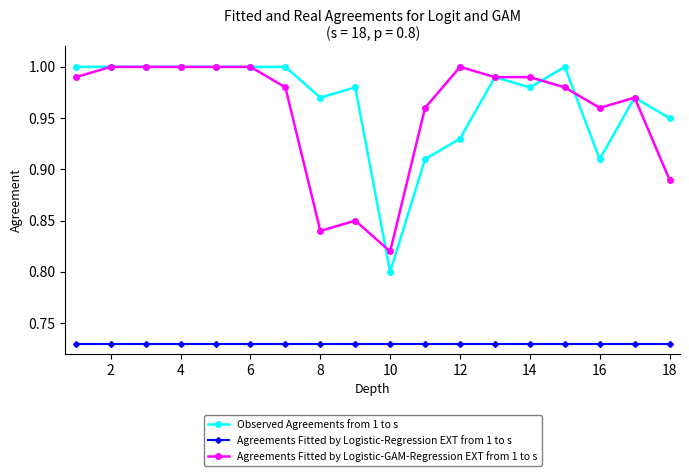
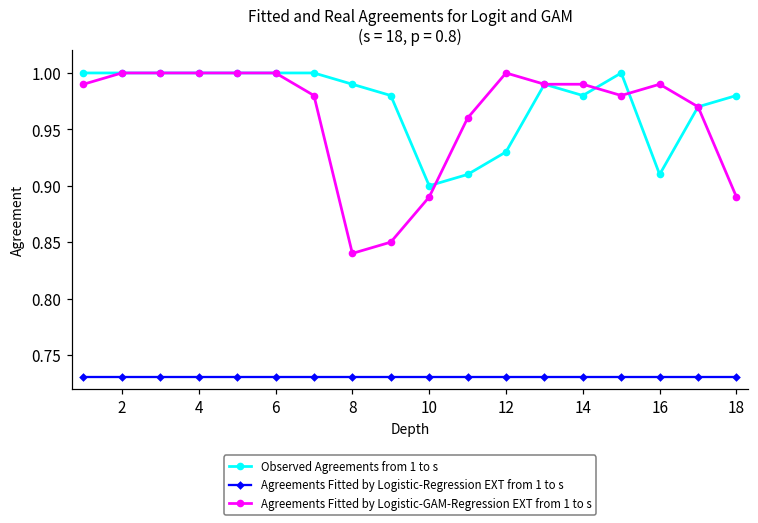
  {
    "Observed Agreements from 1 to s": {
-     "8": 0.97,
-     "10": 0.8,
+     "8": 0.99,
+     "10": 0.9,
      "12": 0.93,
      "14": 0.98,
      "16": 0.91,
-     "18": 0.95
+     "18": 0.98
    },
    "Agreements Fitted by Logistic-Regression EXT from 1 to s": {
      "2": 0.73,
      "4": 0.73,
      "6": 0.73,
      "8": 0.73,
      "10": 0.73,
      "12": 0.73,
      "14": 0.73,
      "16": 0.73,
      "18": 0.73
    },
    "Agreements Fitted by Logistic-GAM-Regression EXT from 1 to s": {
      "8": 0.84,
-     "10": 0.82,
+     "10": 0.89,
      "12": 1.00,
      "14": 0.99,
-     "16": 0.96,
+     "16": 0.99,
      "18": 0.89
    }
  }
